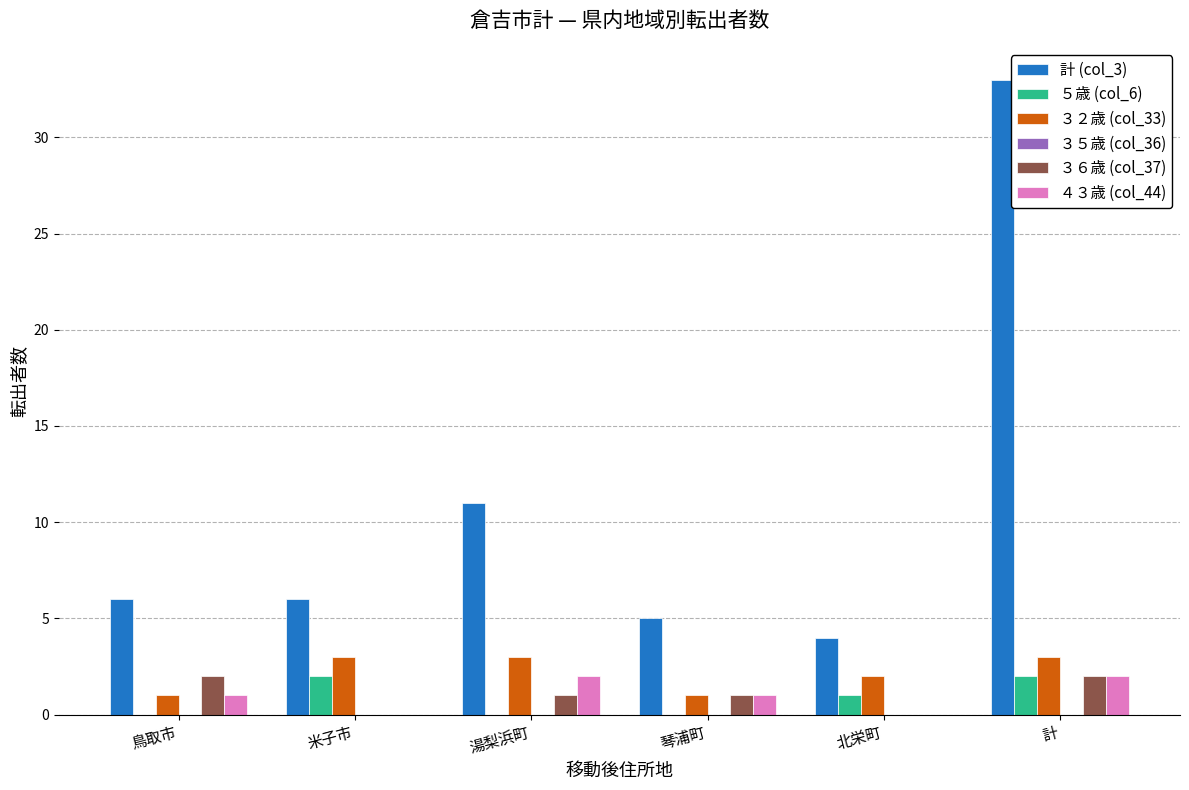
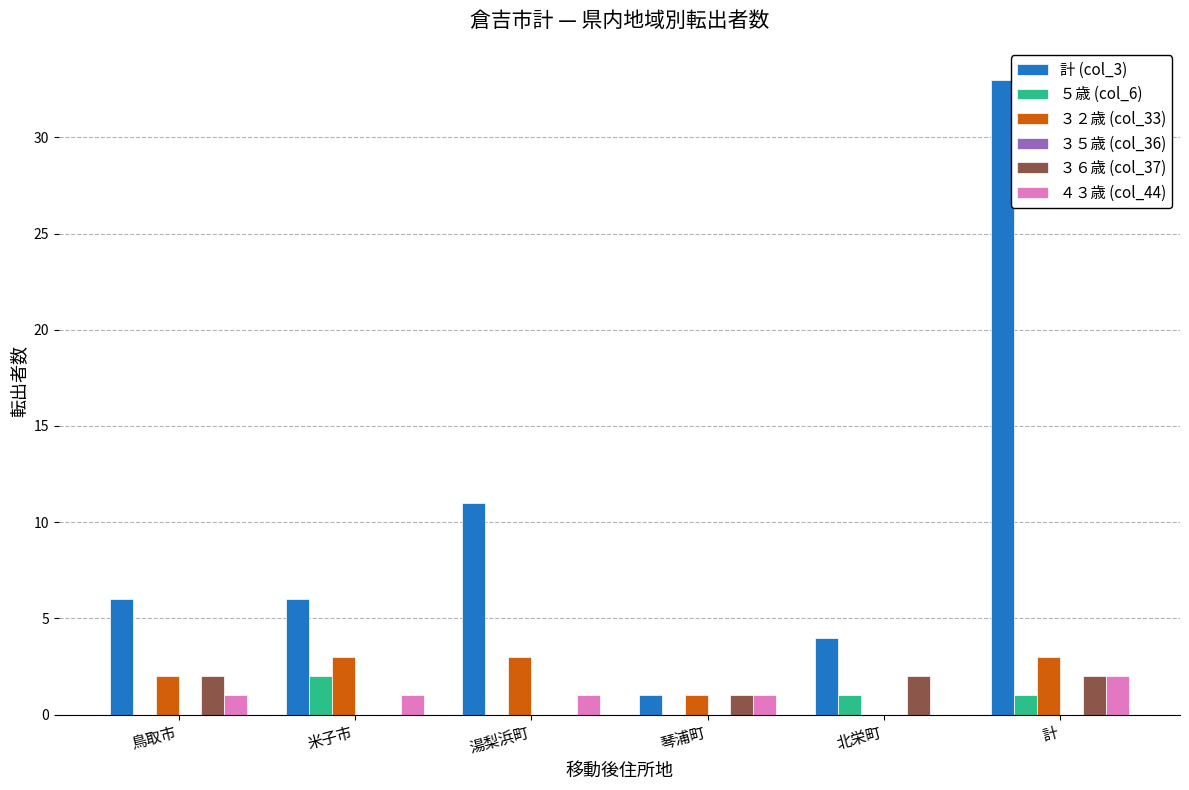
  {
    "計 (col_3)": {
      "鳥取市": 6,
      "米子市": 6,
      "湯梨浜町": 11,
-     "琴浦町": 5,
+     "琴浦町": 1,
      "北栄町": 4,
      "計": 33
    },
    "５歳 (col_6)": {
      "鳥取市": 0,
      "米子市": 2,
      "湯梨浜町": 0,
      "琴浦町": 0,
      "北栄町": 1,
-     "計": 2
+     "計": 1
    },
    "３２歳 (col_33)": {
-     "鳥取市": 1,
+     "鳥取市": 2,
      "米子市": 3,
      "湯梨浜町": 3,
      "琴浦町": 1,
-     "北栄町": 2,
+     "北栄町": 0,
      "計": 3
    },
    "３５歳 (col_36)": {
      "鳥取市": 0,
      "米子市": 0,
      "湯梨浜町": 0,
      "琴浦町": 0,
      "北栄町": 0,
      "計": 0
    },
    "３６歳 (col_37)": {
      "鳥取市": 2,
      "米子市": 0,
-     "湯梨浜町": 1,
+     "湯梨浜町": 0,
      "琴浦町": 1,
-     "北栄町": 0,
+     "北栄町": 2,
      "計": 2
    },
    "４３歳 (col_44)": {
      "鳥取市": 1,
-     "米子市": 0,
-     "湯梨浜町": 2,
+     "米子市": 1,
+     "湯梨浜町": 1,
      "琴浦町": 1,
      "北栄町": 0,
      "計": 2
    }
  }
